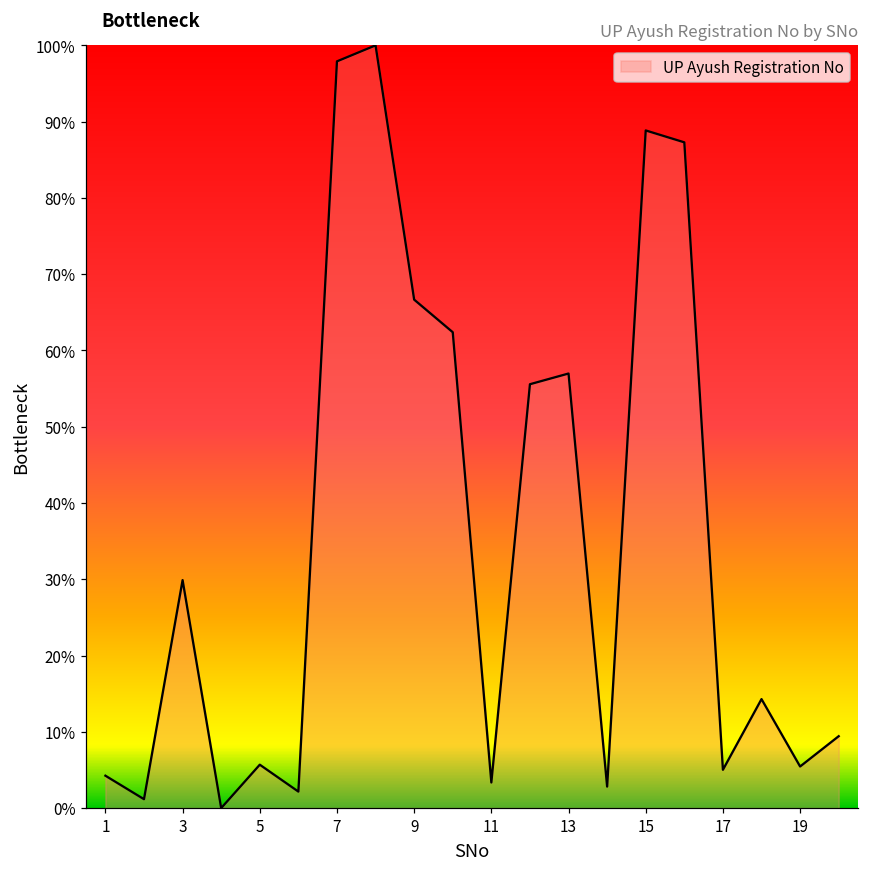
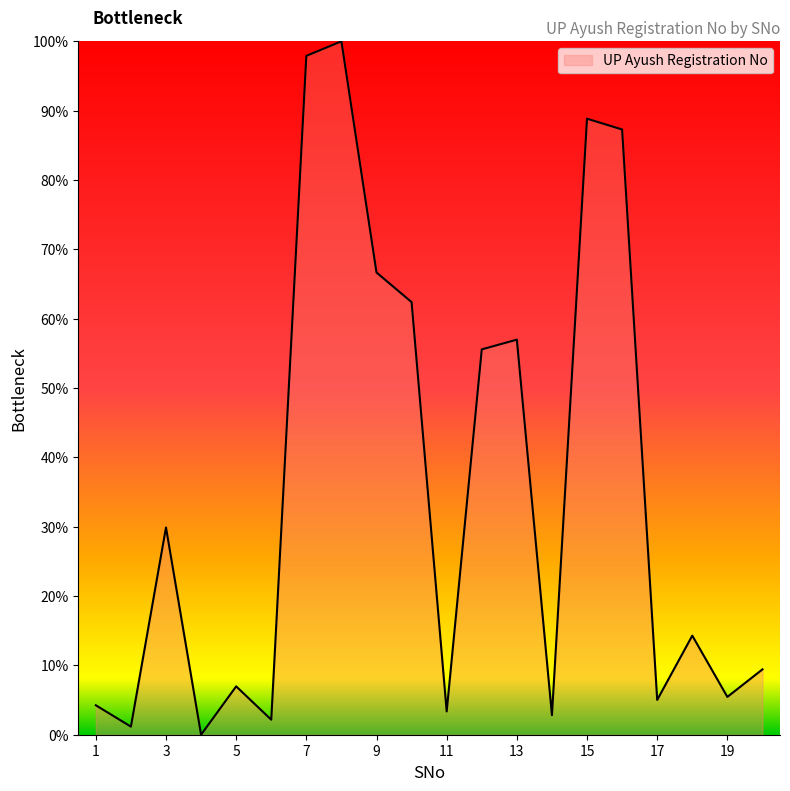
  {
    "1": "4%",
    "3": "30%",
-   "5": "6%",
+   "5": "7%",
    "7": "98%",
    "9": "67%",
    "11": "3%",
    "13": "57%",
    "15": "89%",
    "17": "5%",
    "19": "5%"
  }
